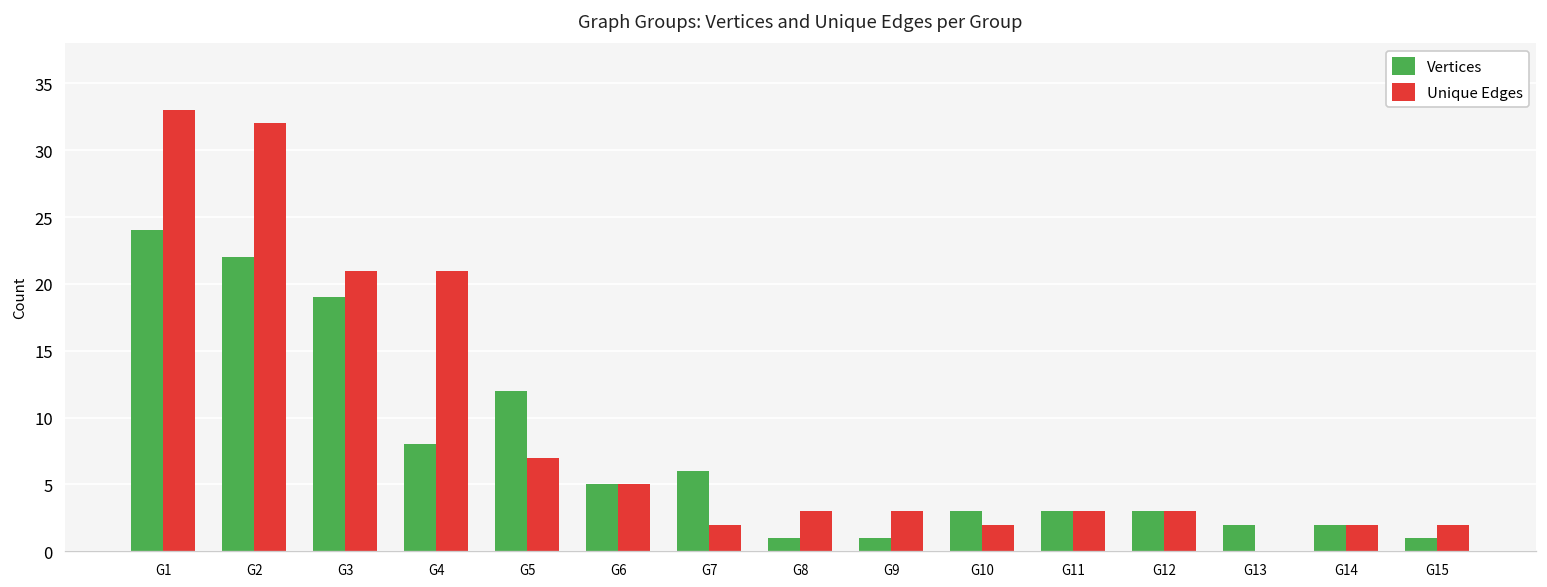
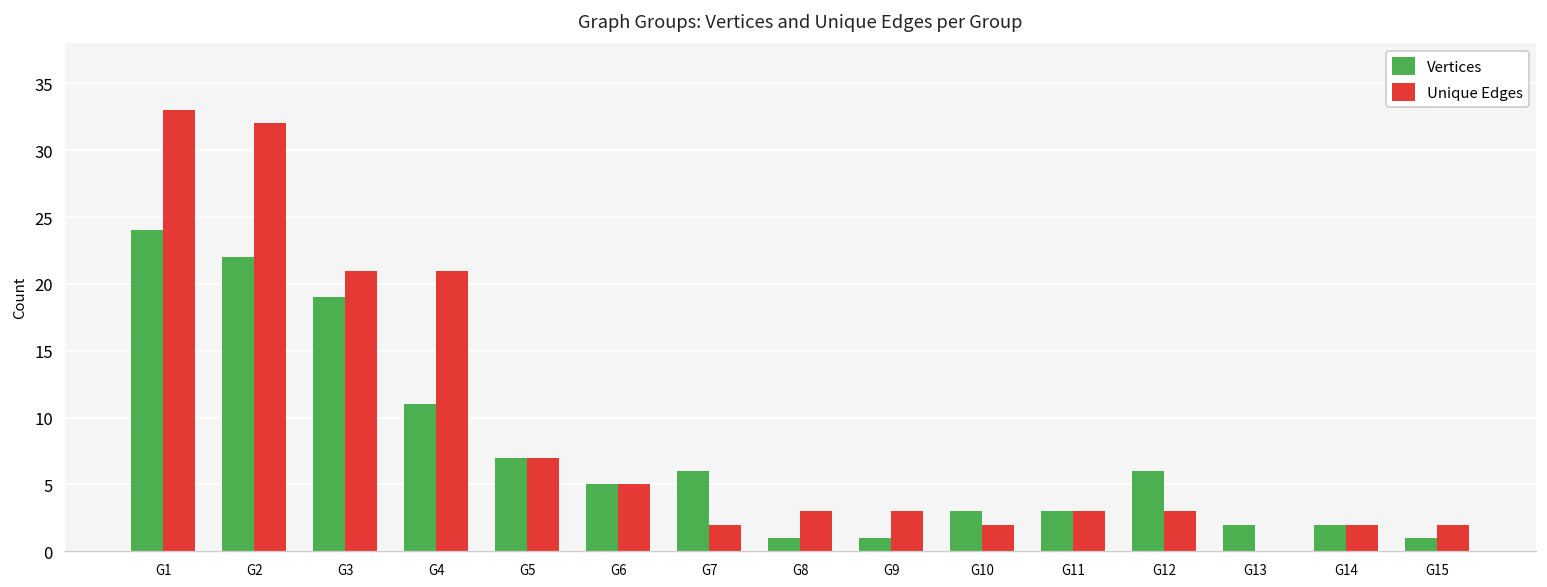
  {
    "Vertices": {
      "G1": 24,
      "G2": 22,
      "G3": 19,
-     "G4": 8,
-     "G5": 12,
+     "G4": 11,
+     "G5": 7,
      "G6": 5,
      "G7": 6,
      "G8": 1,
      "G9": 1,
      "G10": 3,
      "G11": 3,
-     "G12": 3,
+     "G12": 6,
      "G13": 2,
      "G14": 2,
      "G15": 1
    },
    "Unique Edges": {
      "G1": 33,
      "G2": 32,
      "G3": 21,
      "G4": 21,
      "G5": 7,
      "G6": 5,
      "G7": 2,
      "G8": 3,
      "G9": 3,
      "G10": 2,
      "G11": 3,
      "G12": 3,
      "G13": 0,
      "G14": 2,
      "G15": 2
    }
  }
